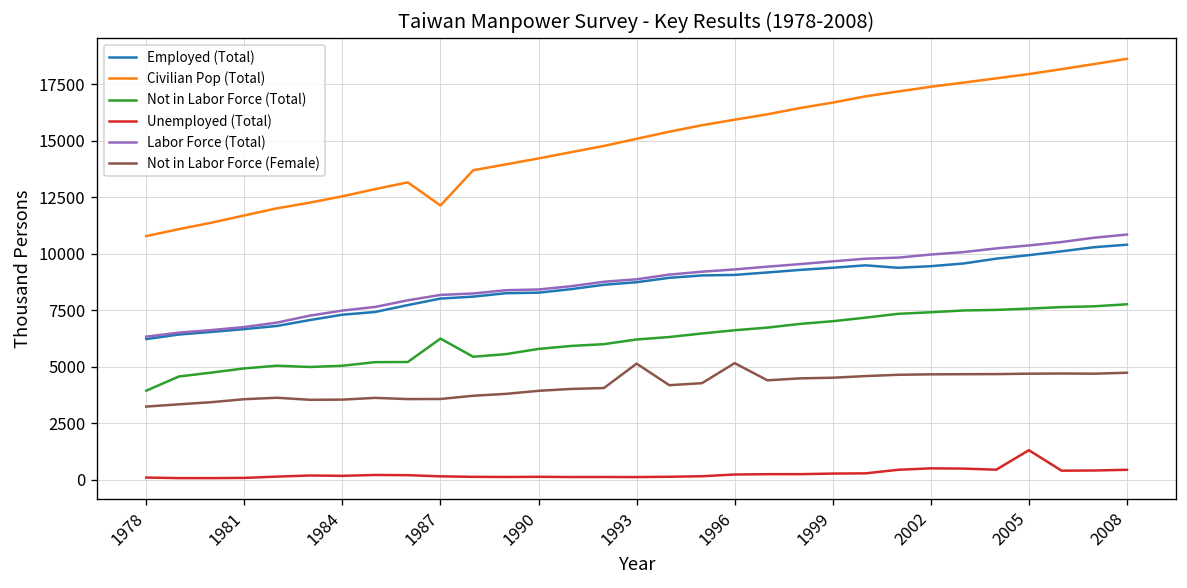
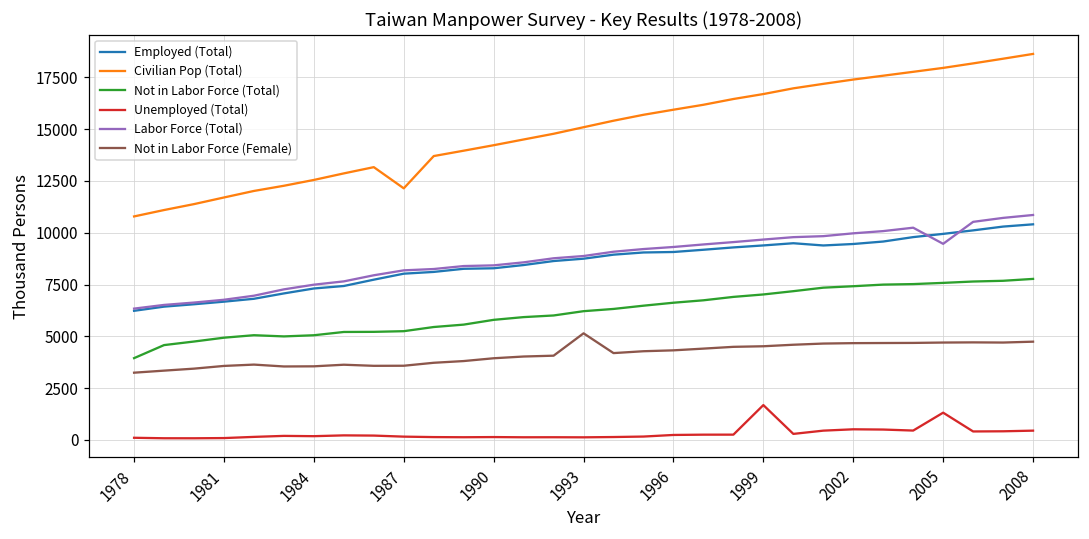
  {
    "Employed (Total)": {
      "1984": 7300,
      "1987": 8000,
      "1990": 8300,
      "1996": 9100,
      "1999": 9400,
      "2002": 9500,
      "2005": 9900,
      "2008": 10400
    },
    "Civilian Pop (Total)": {
      "1978": 10800,
      "1981": 11700,
      "1984": 12500,
      "1987": 12100,
      "1990": 14200,
      "1993": 15100,
      "1996": 15900,
      "1999": 16700,
      "2002": 17400,
      "2005": 17900,
      "2008": 18600
    },
    "Not in Labor Force (Total)": {
      "1978": 3900,
      "1981": 4900,
      "1984": 5100,
-     "1987": 6300,
+     "1987": 5200,
      "1990": 5800,
      "1993": 6200,
      "1996": 6600,
      "1999": 7000,
      "2002": 7400,
      "2005": 7600,
      "2008": 7800
    },
    "Unemployed (Total)": {
      "1978": 100,
      "1981": 100,
      "1984": 200,
      "1987": 200,
      "1990": 100,
      "1993": 100,
      "1996": 200,
-     "1999": 300,
+     "1999": 1700,
      "2002": 500,
      "2005": 1300,
      "2008": 500
    },
    "Labor Force (Total)": {
      "1984": 7500,
      "1987": 8200,
      "1990": 8400,
      "1996": 9300,
      "1999": 9700,
      "2002": 10000,
-     "2005": 10400,
+     "2005": 9500,
      "2008": 10900
    },
    "Not in Labor Force (Female)": {
      "1978": 3200,
      "1981": 3600,
      "1984": 3600,
      "1987": 3600,
      "1990": 3900,
      "1993": 5100,
-     "1996": 5200,
+     "1996": 4300,
      "1999": 4500,
      "2002": 4700,
      "2005": 4700,
      "2008": 4700
    }
  }
